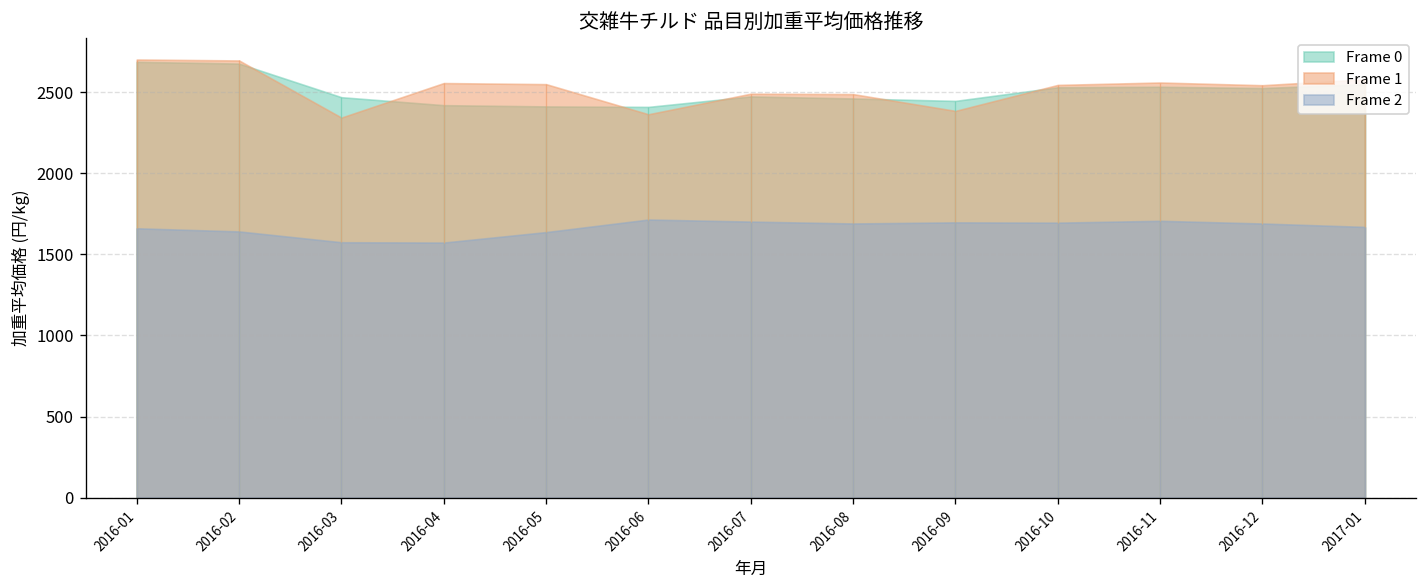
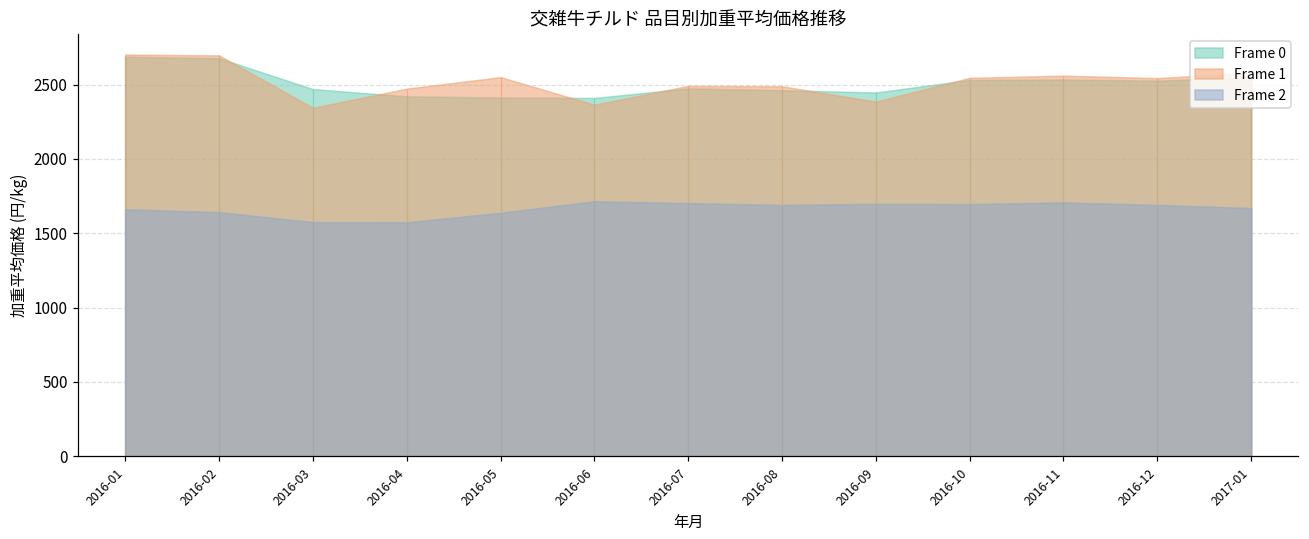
  {
    "Frame 1": {
      "2016-02": 2700,
      "2016-03": 2340,
-     "2016-04": 2560,
+     "2016-04": 2470,
      "2016-05": 2550,
      "2016-06": 2360,
      "2016-08": 2490,
      "2016-09": 2390,
      "2016-11": 2560
    }
  }
